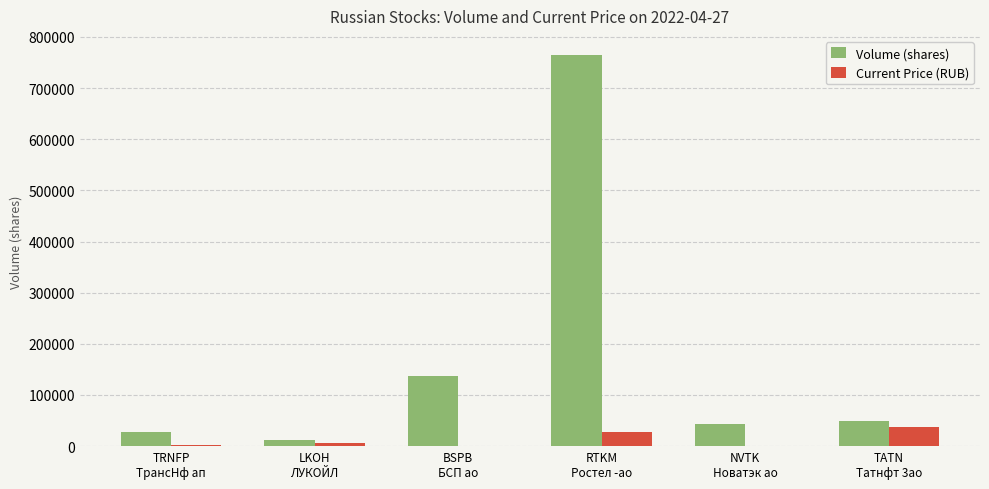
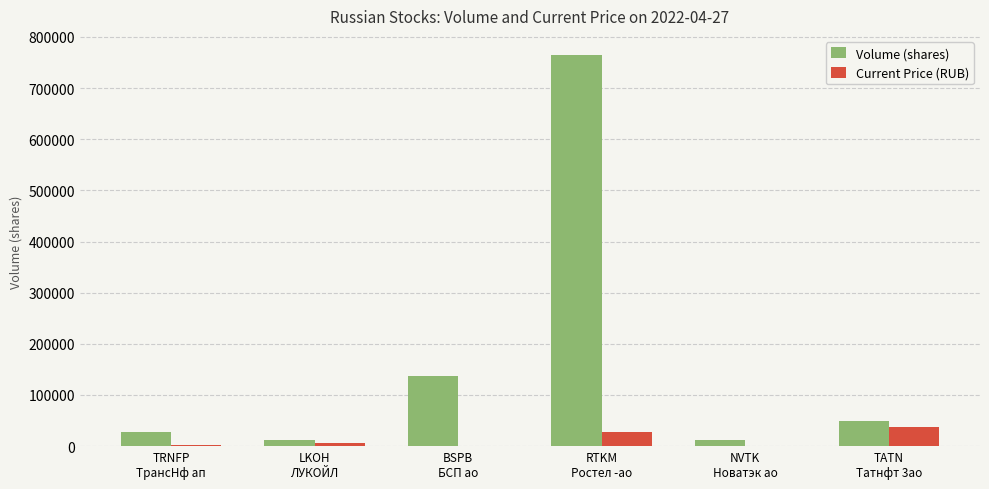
  {
    "Volume (shares)": {
      "TRNFP ТрансНф ап": 30000,
      "LKOH ЛУКОЙЛ": 10000,
      "BSPB БСП ао": 140000,
      "RTKM Ростел -ао": 760000,
-     "NVTK Новатэк ао": 40000,
+     "NVTK Новатэк ао": 10000,
      "TATN Татнфт 3ао": 50000
    },
    "Current Price (RUB)": {
      "LKOH ЛУКОЙЛ": 10000,
      "RTKM Ростел -ао": 30000,
      "TATN Татнфт 3ао": 40000
    }
  }
